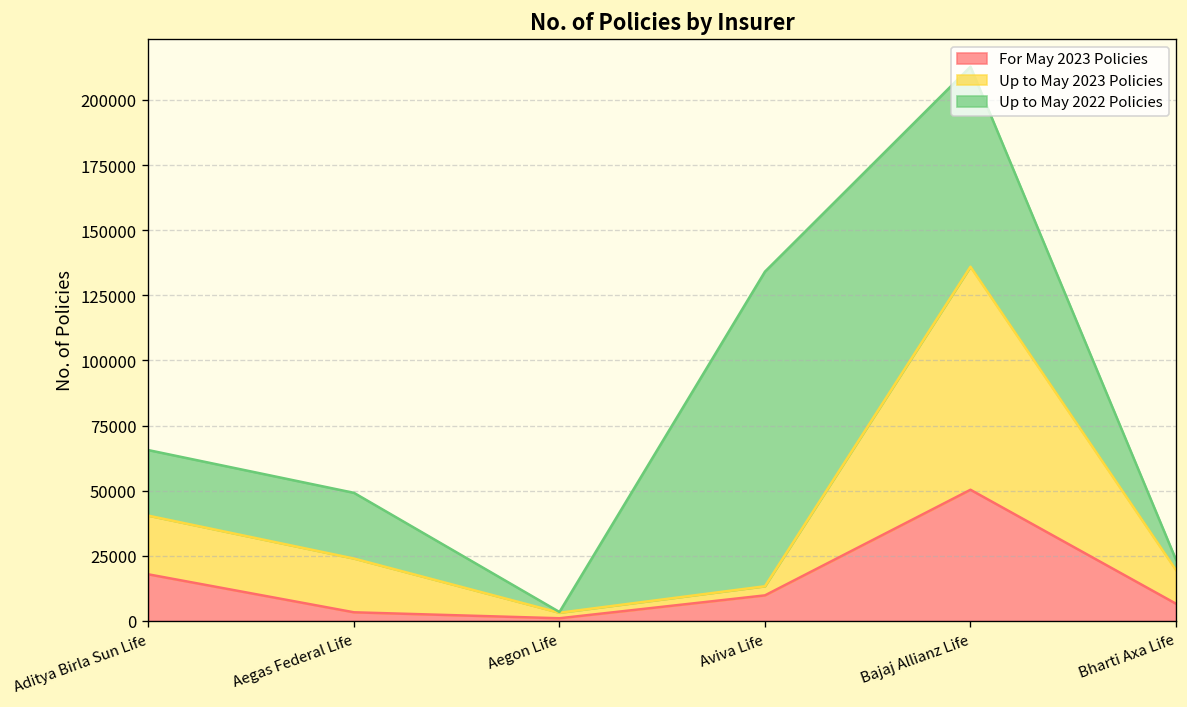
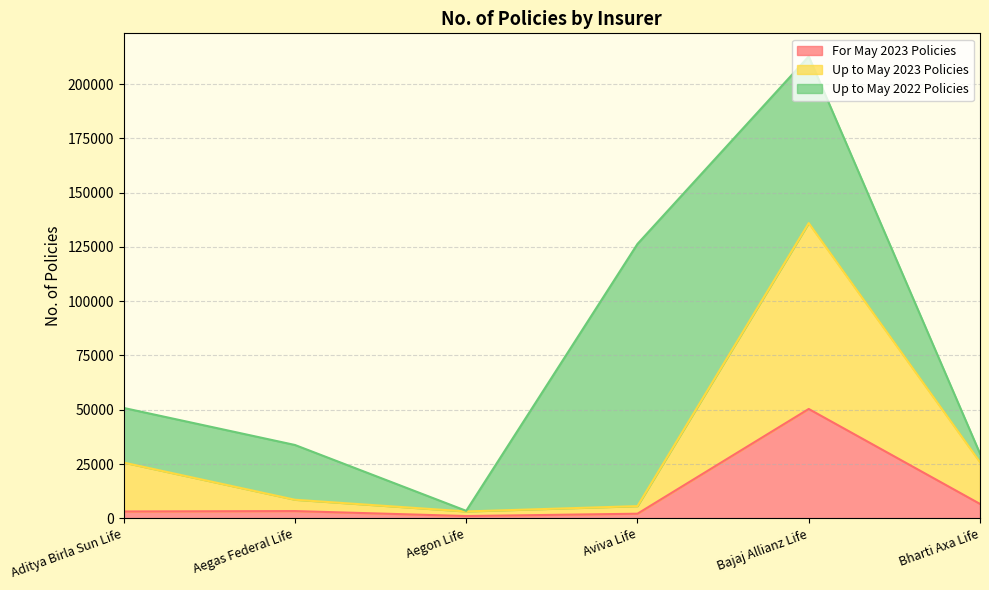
  {
    "For May 2023 Policies": {
-     "Aditya Birla Sun Life": 18000,
+     "Aditya Birla Sun Life": 3000,
      "Aegas Federal Life": 3000,
      "Aegon Life": 1000,
-     "Aviva Life": 10000,
+     "Aviva Life": 2000,
      "Bajaj Allianz Life": 50000,
      "Bharti Axa Life": 7000
    },
    "Up to May 2023 Policies": {
      "Aditya Birla Sun Life": 23000,
-     "Aegas Federal Life": 21000,
+     "Aegas Federal Life": 5000,
      "Aviva Life": 3000,
      "Bajaj Allianz Life": 86000,
-     "Bharti Axa Life": 13000
+     "Bharti Axa Life": 19000
    },
    "Up to May 2022 Policies": {
      "Aditya Birla Sun Life": 25000,
      "Aegas Federal Life": 25000,
      "Aviva Life": 121000,
      "Bharti Axa Life": 4000
    }
  }
